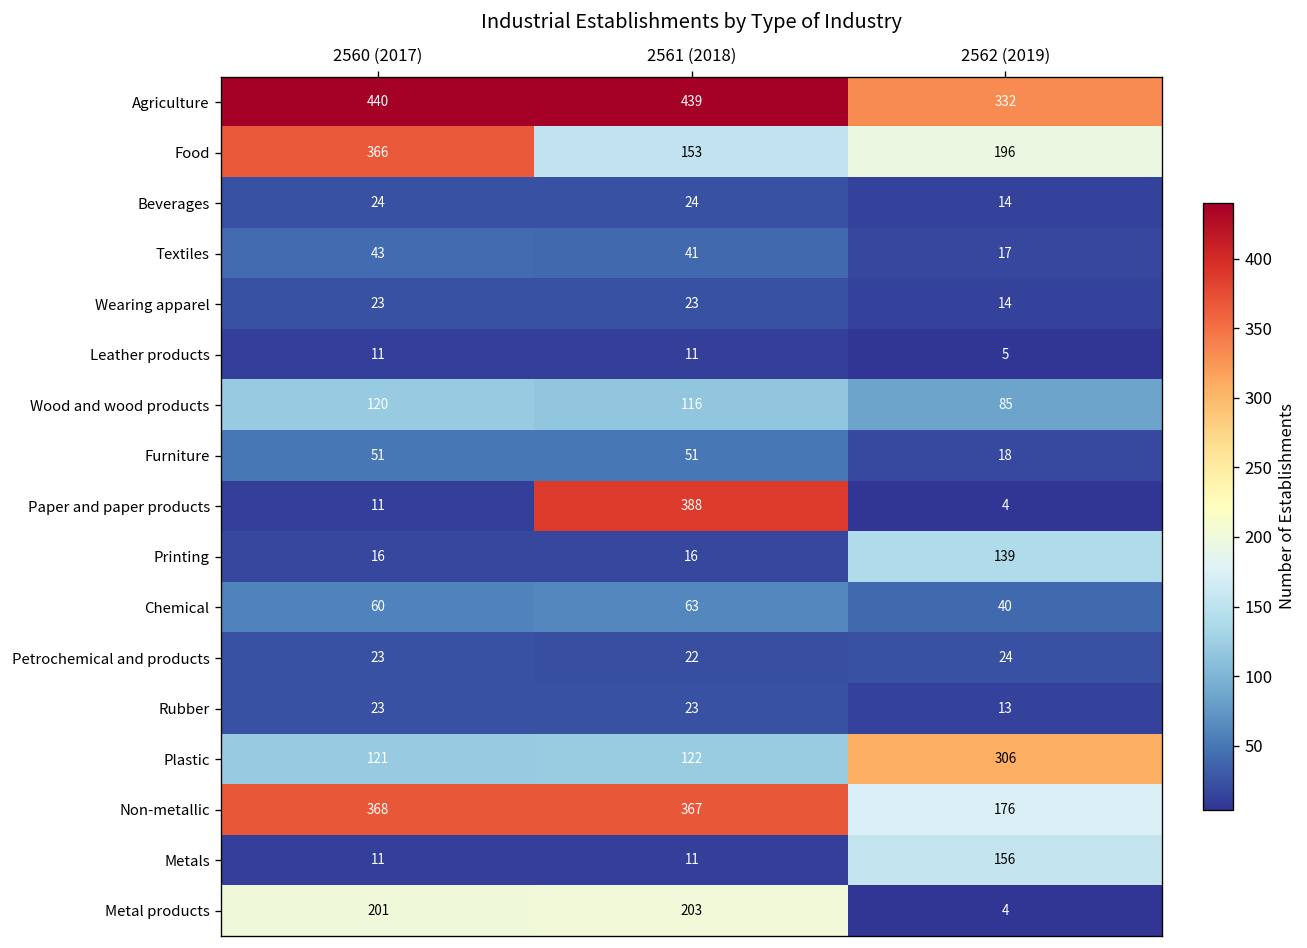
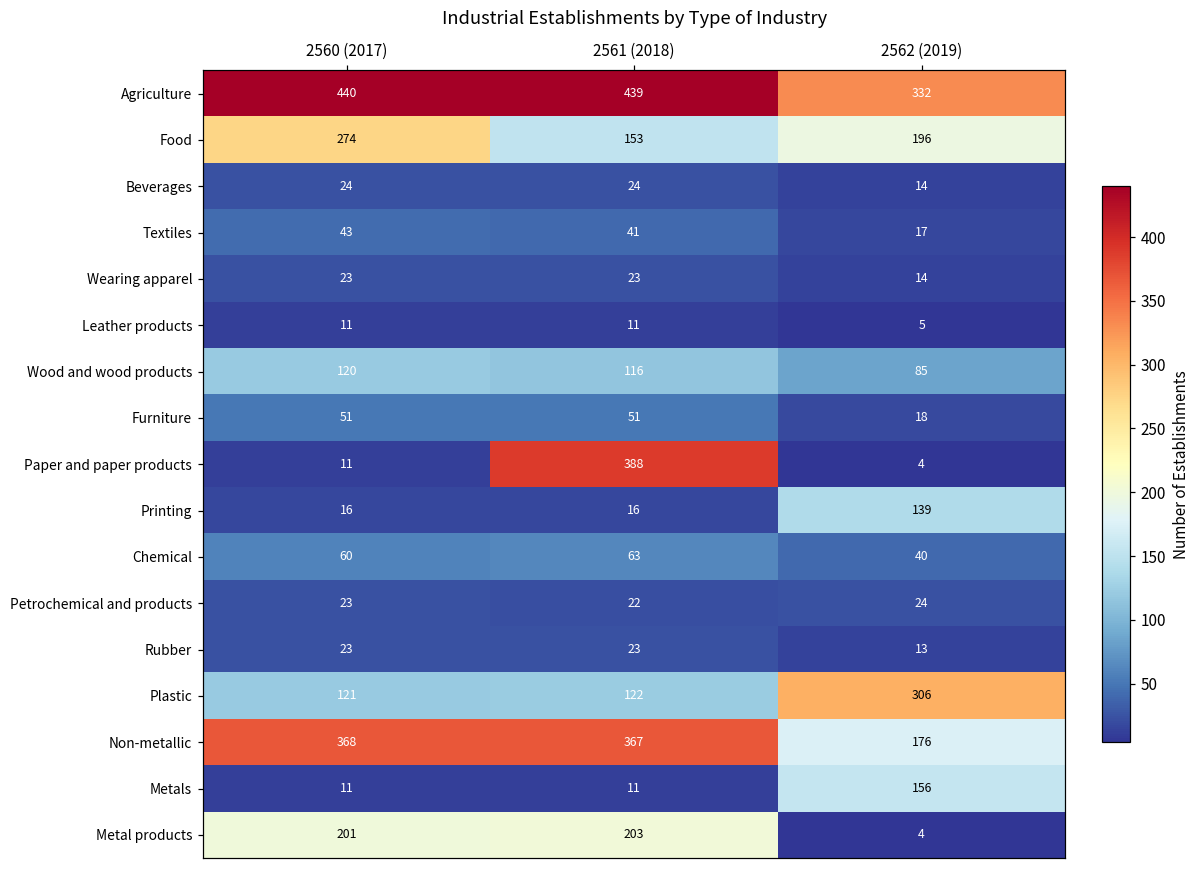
  {
    "Agriculture": {
      "2560 (2017)": 440,
      "2561 (2018)": 439,
      "2562 (2019)": 332
    },
    "Food": {
-     "2560 (2017)": 366,
+     "2560 (2017)": 274,
      "2561 (2018)": 153,
      "2562 (2019)": 196
    },
    "Beverages": {
      "2560 (2017)": 24,
      "2561 (2018)": 24,
      "2562 (2019)": 14
    },
    "Textiles": {
      "2560 (2017)": 43,
      "2561 (2018)": 41,
      "2562 (2019)": 17
    },
    "Wearing apparel": {
      "2560 (2017)": 23,
      "2561 (2018)": 23,
      "2562 (2019)": 14
    },
    "Leather products": {
      "2560 (2017)": 11,
      "2561 (2018)": 11,
      "2562 (2019)": 5
    },
    "Wood and wood products": {
      "2560 (2017)": 120,
      "2561 (2018)": 116,
      "2562 (2019)": 85
    },
    "Furniture": {
      "2560 (2017)": 51,
      "2561 (2018)": 51,
      "2562 (2019)": 18
    },
    "Paper and paper products": {
      "2560 (2017)": 11,
      "2561 (2018)": 388,
      "2562 (2019)": 4
    },
    "Printing": {
      "2560 (2017)": 16,
      "2561 (2018)": 16,
      "2562 (2019)": 139
    },
    "Chemical": {
      "2560 (2017)": 60,
      "2561 (2018)": 63,
      "2562 (2019)": 40
    },
    "Petrochemical and products": {
      "2560 (2017)": 23,
      "2561 (2018)": 22,
      "2562 (2019)": 24
    },
    "Rubber": {
      "2560 (2017)": 23,
      "2561 (2018)": 23,
      "2562 (2019)": 13
    },
    "Plastic": {
      "2560 (2017)": 121,
      "2561 (2018)": 122,
      "2562 (2019)": 306
    },
    "Non-metallic": {
      "2560 (2017)": 368,
      "2561 (2018)": 367,
      "2562 (2019)": 176
    },
    "Metals": {
      "2560 (2017)": 11,
      "2561 (2018)": 11,
      "2562 (2019)": 156
    },
    "Metal products": {
      "2560 (2017)": 201,
      "2561 (2018)": 203,
      "2562 (2019)": 4
    }
  }
